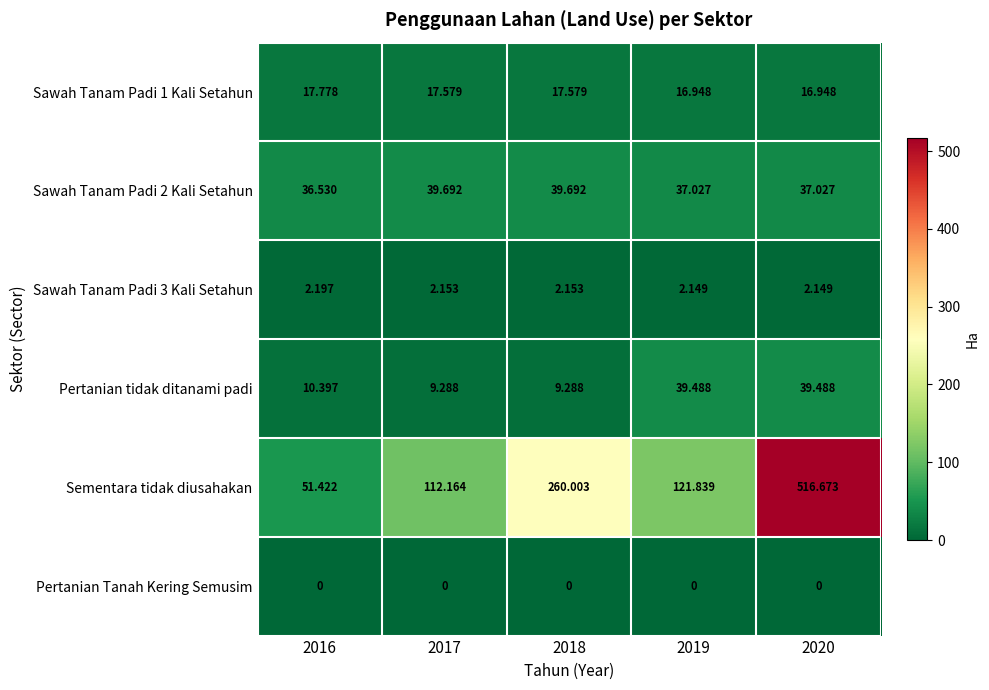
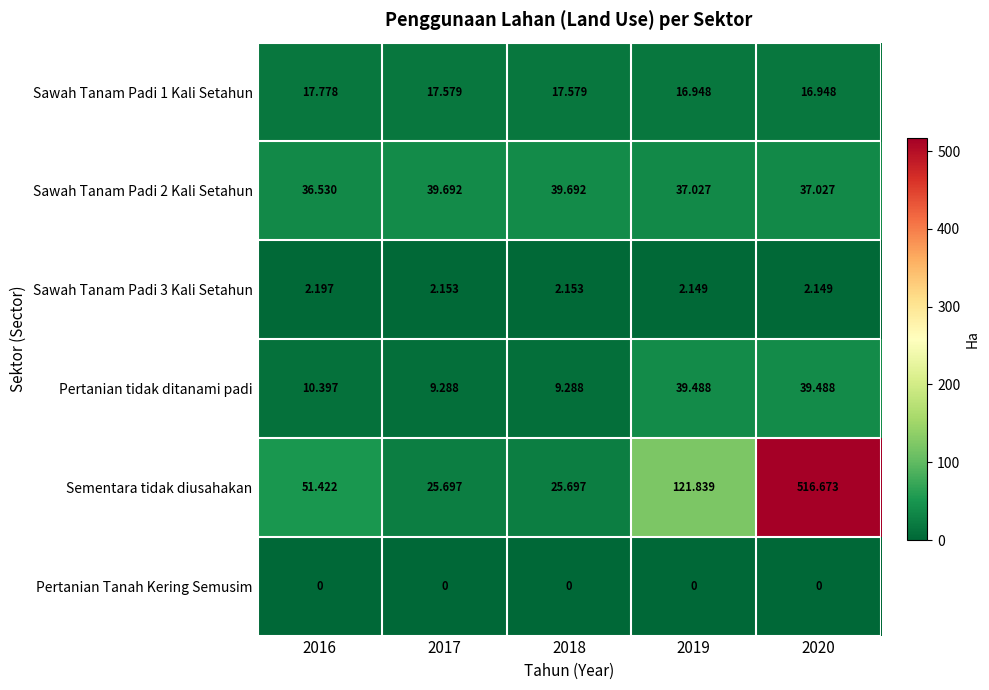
  {
    "Sawah Tanam Padi 1 Kali Setahun": {
      "2016": 17.778,
      "2017": 17.579,
      "2018": 17.579,
      "2019": 16.948,
      "2020": 16.948
    },
    "Sawah Tanam Padi 2 Kali Setahun": {
      "2016": 36.530,
      "2017": 39.692,
      "2018": 39.692,
      "2019": 37.027,
      "2020": 37.027
    },
    "Sawah Tanam Padi 3 Kali Setahun": {
      "2016": 2.197,
      "2017": 2.153,
      "2018": 2.153,
      "2019": 2.149,
      "2020": 2.149
    },
    "Pertanian tidak ditanami padi": {
      "2016": 10.397,
      "2017": 9.288,
      "2018": 9.288,
      "2019": 39.488,
      "2020": 39.488
    },
    "Sementara tidak diusahakan": {
      "2016": 51.422,
-     "2017": 112.164,
-     "2018": 260.003,
+     "2017": 25.697,
+     "2018": 25.697,
      "2019": 121.839,
      "2020": 516.673
    },
    "Pertanian Tanah Kering Semusim": {
      "2016": 0,
      "2017": 0,
      "2018": 0,
      "2019": 0,
      "2020": 0
    }
  }
